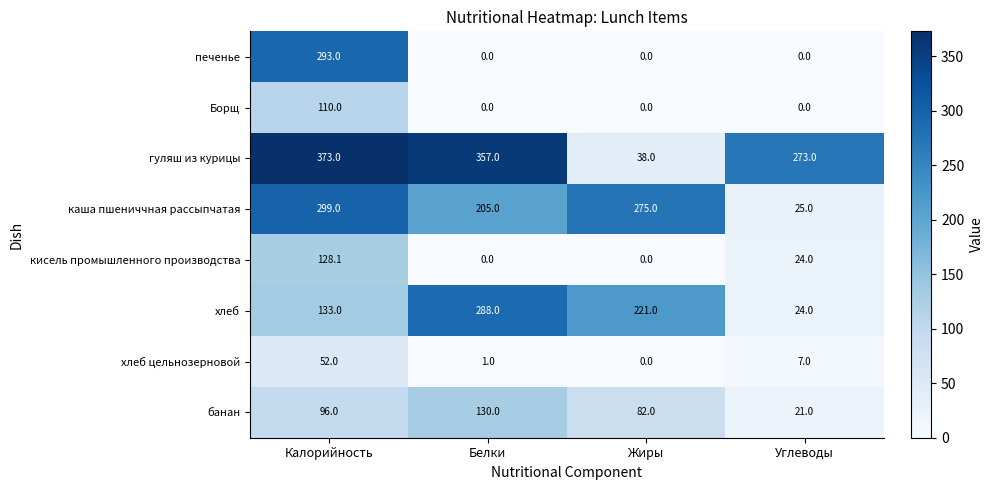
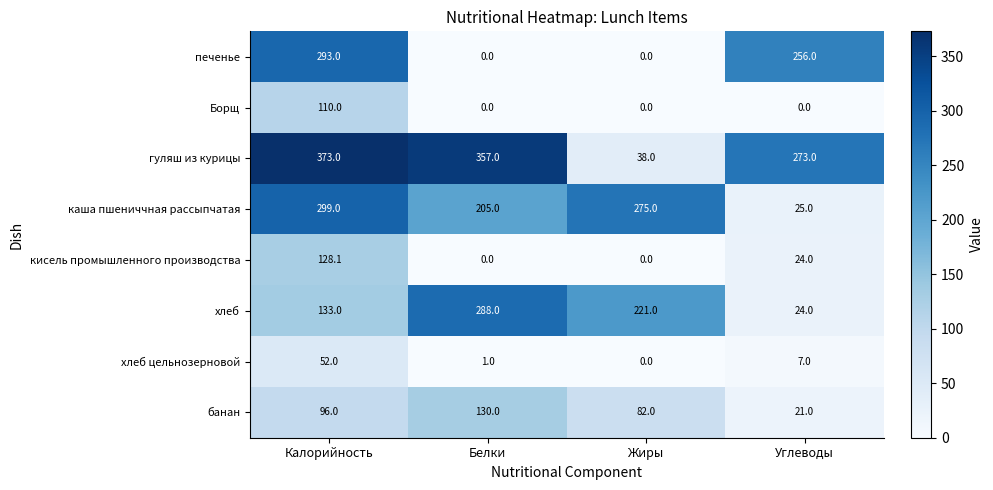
  {
    "печенье": {
      "Калорийность": 293.0,
      "Белки": 0.0,
      "Жиры": 0.0,
-     "Углеводы": 0.0
+     "Углеводы": 256.0
    },
    "Борщ": {
      "Калорийность": 110.0,
      "Белки": 0.0,
      "Жиры": 0.0,
      "Углеводы": 0.0
    },
    "гуляш из курицы": {
      "Калорийность": 373.0,
      "Белки": 357.0,
      "Жиры": 38.0,
      "Углеводы": 273.0
    },
    "каша пшениччная рассыпчатая": {
      "Калорийность": 299.0,
      "Белки": 205.0,
      "Жиры": 275.0,
      "Углеводы": 25.0
    },
    "кисель промышленного производства": {
      "Калорийность": 128.1,
      "Белки": 0.0,
      "Жиры": 0.0,
      "Углеводы": 24.0
    },
    "хлеб": {
      "Калорийность": 133.0,
      "Белки": 288.0,
      "Жиры": 221.0,
      "Углеводы": 24.0
    },
    "хлеб цельнозерновой": {
      "Калорийность": 52.0,
      "Белки": 1.0,
      "Жиры": 0.0,
      "Углеводы": 7.0
    },
    "банан": {
      "Калорийность": 96.0,
      "Белки": 130.0,
      "Жиры": 82.0,
      "Углеводы": 21.0
    }
  }
